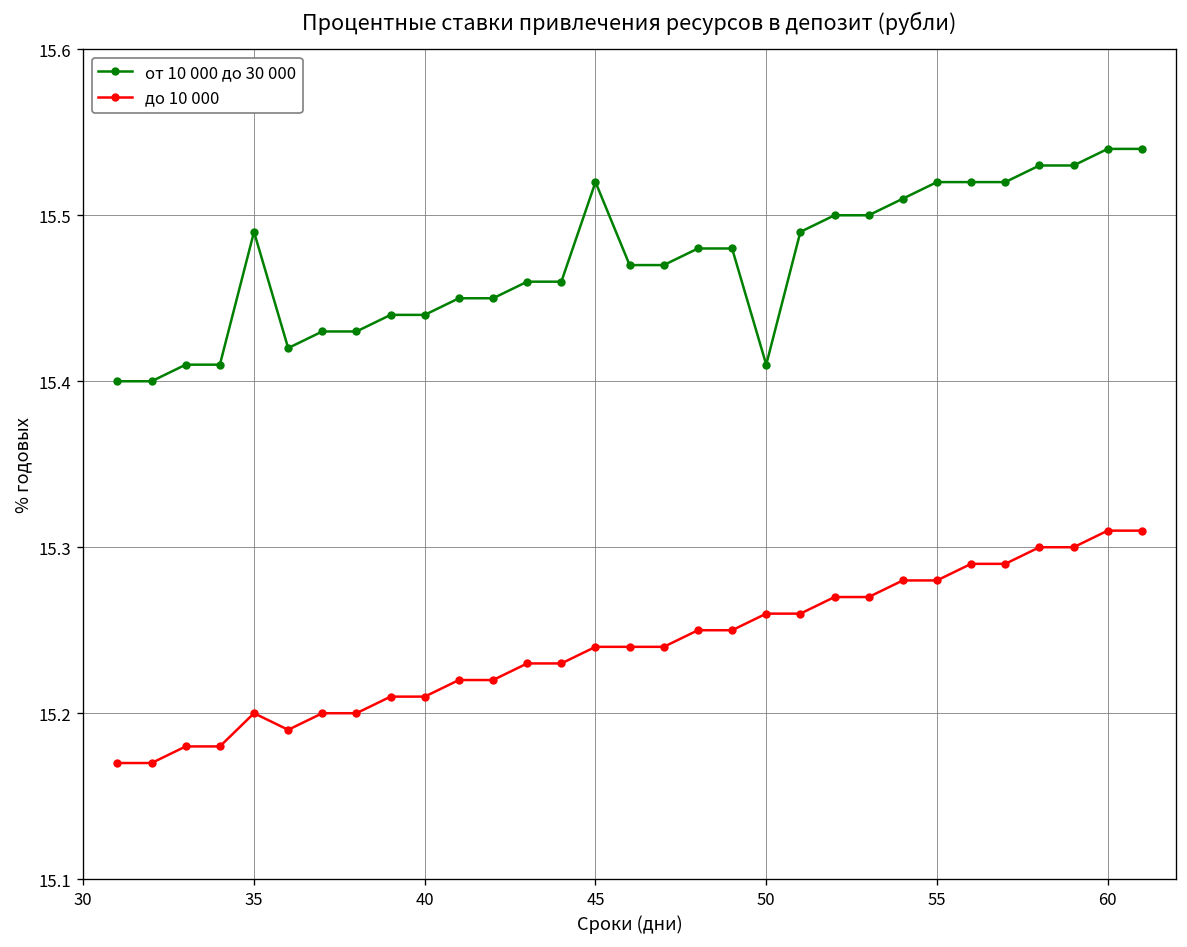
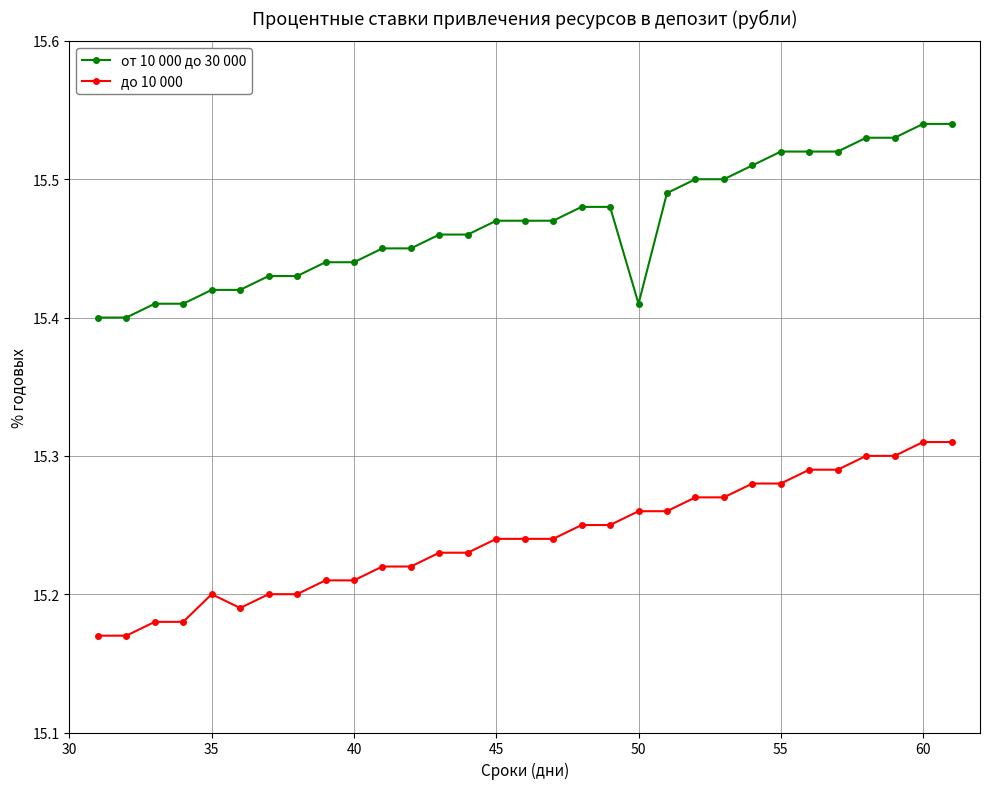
  {
    "от 10 000 до 30 000": {
-     "35": 15.49,
+     "35": 15.42,
      "40": 15.44,
-     "45": 15.52,
+     "45": 15.47,
      "50": 15.41,
      "55": 15.52,
      "60": 15.54
    },
    "до 10 000": {
      "35": 15.20,
      "40": 15.21,
      "45": 15.24,
      "50": 15.26,
      "55": 15.28,
      "60": 15.31
    }
  }
